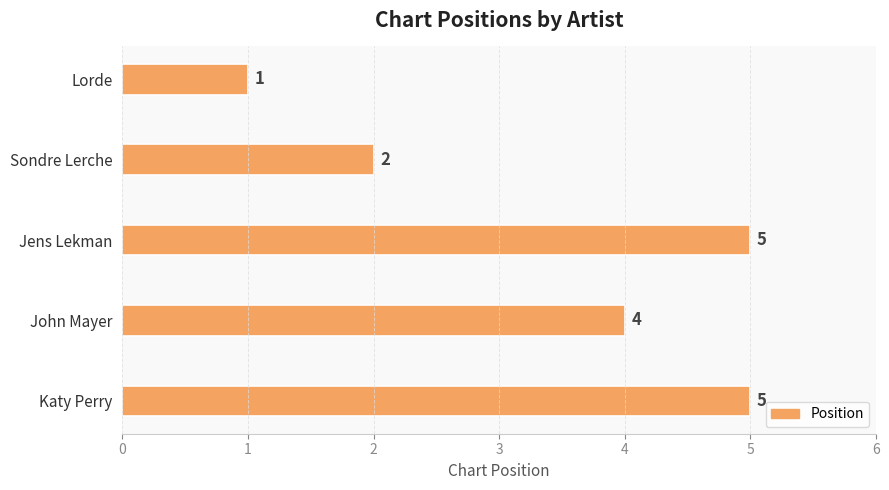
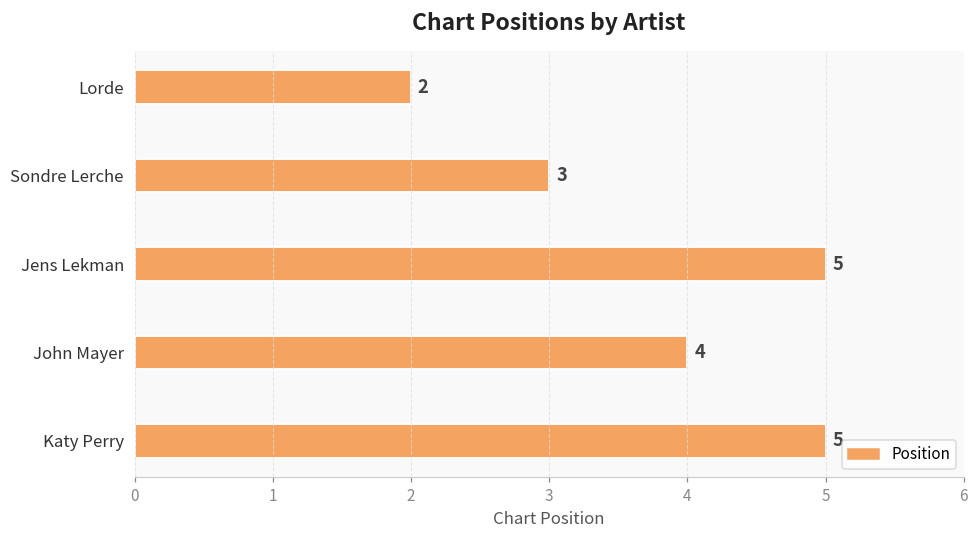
  {
-   "Lorde": 1,
-   "Sondre Lerche": 2,
+   "Lorde": 2,
+   "Sondre Lerche": 3,
    "Jens Lekman": 5,
    "John Mayer": 4
  }
